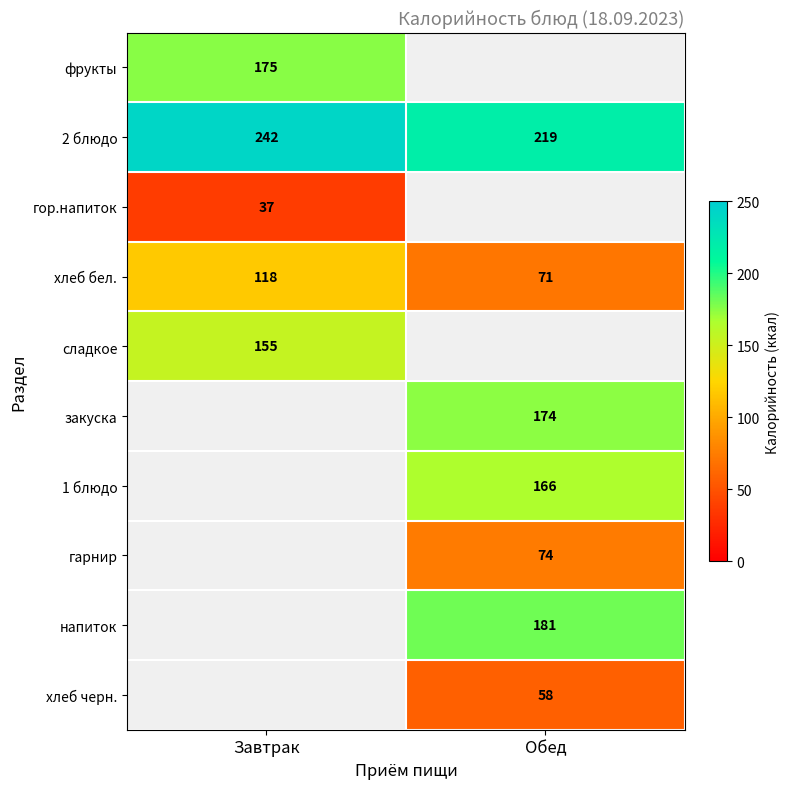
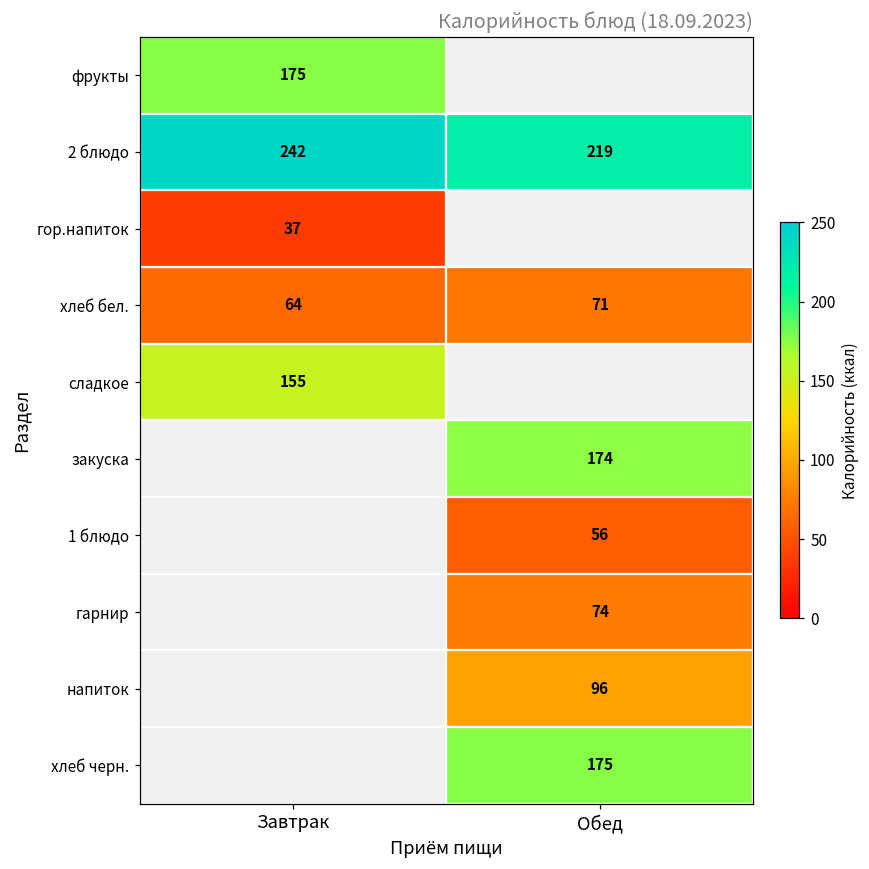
  {
    "фрукты": {
      "Завтрак": 175
    },
    "2 блюдо": {
      "Завтрак": 242,
      "Обед": 219
    },
    "гор.напиток": {
      "Завтрак": 37
    },
    "хлеб бел.": {
-     "Завтрак": 118,
+     "Завтрак": 64,
      "Обед": 71
    },
    "сладкое": {
      "Завтрак": 155
    },
    "закуска": {
      "Обед": 174
    },
    "1 блюдо": {
-     "Обед": 166
+     "Обед": 56
    },
    "гарнир": {
      "Обед": 74
    },
    "напиток": {
-     "Обед": 181
+     "Обед": 96
    },
    "хлеб черн.": {
-     "Обед": 58
+     "Обед": 175
    }
  }
